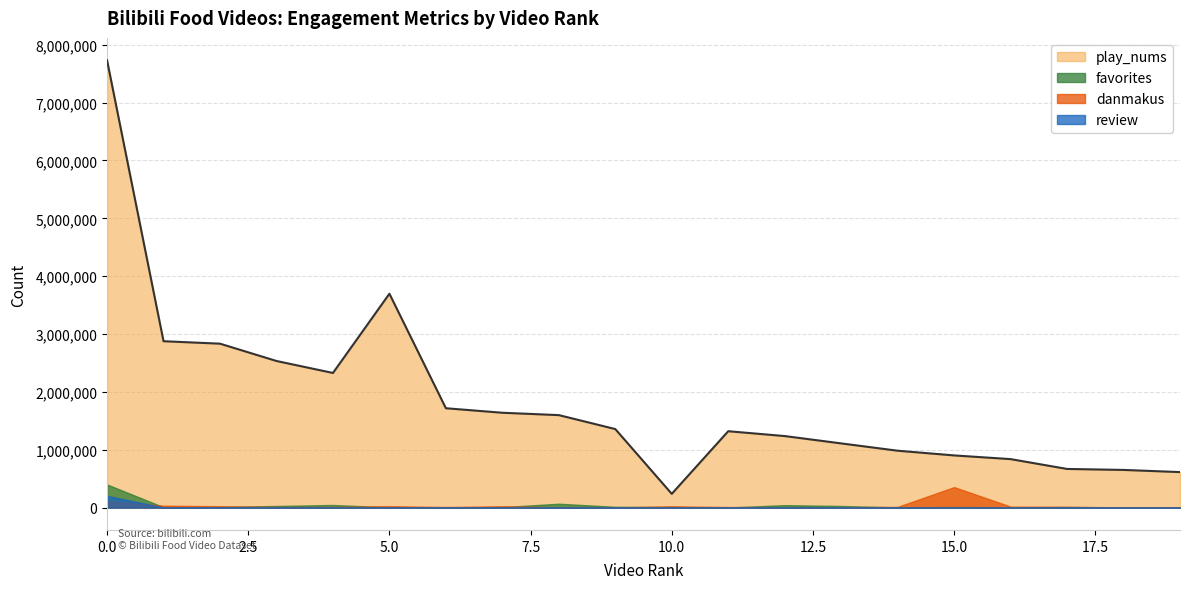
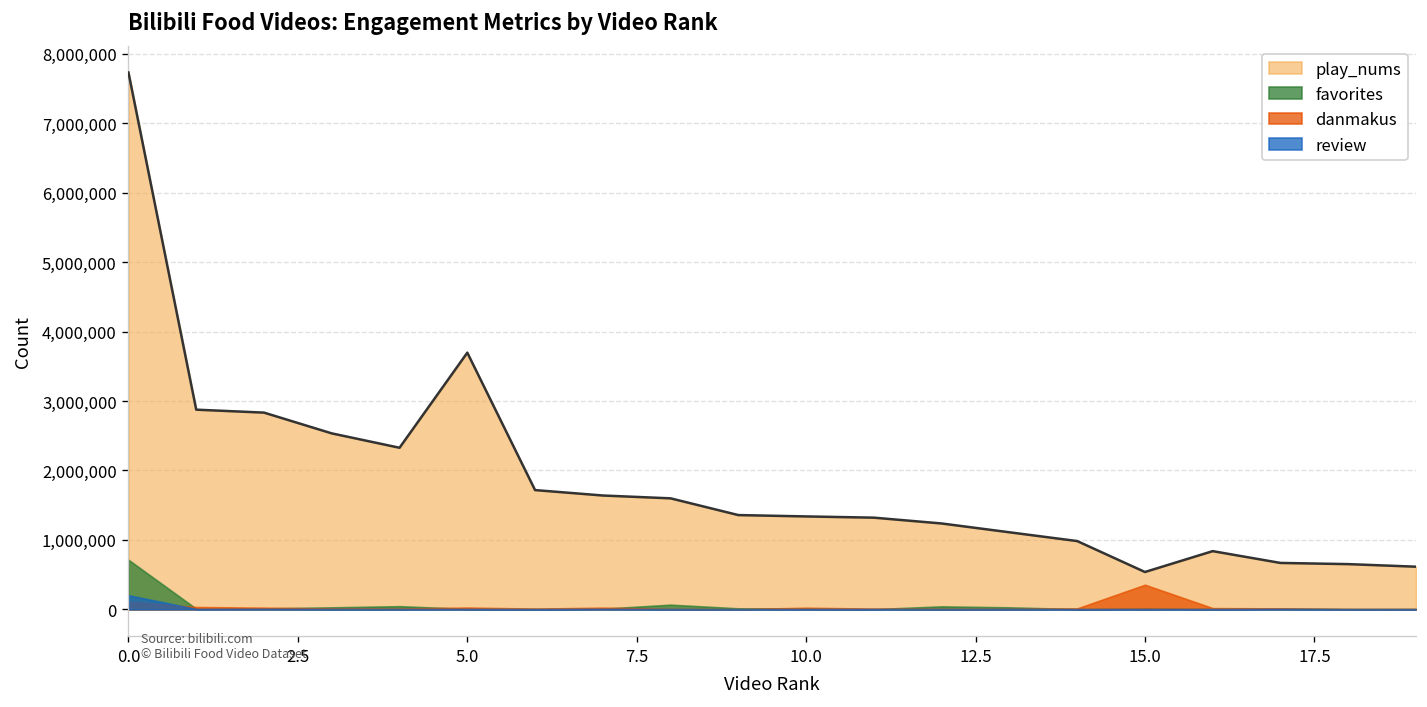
  {
    "play_nums": {
      "0.0": "7,700,000",
      "5.0": "3,700,000",
-     "10.0": "200,000",
-     "15.0": "900,000"
+     "10.0": "1,300,000",
+     "15.0": "500,000"
    },
    "favorites": {
-     "0.0": "400,000"
+     "0.0": "700,000"
    },
    "danmakus": {
      "0.0": "100,000",
      "15.0": "400,000"
    },
    "review": {
      "0.0": "200,000"
    }
  }
